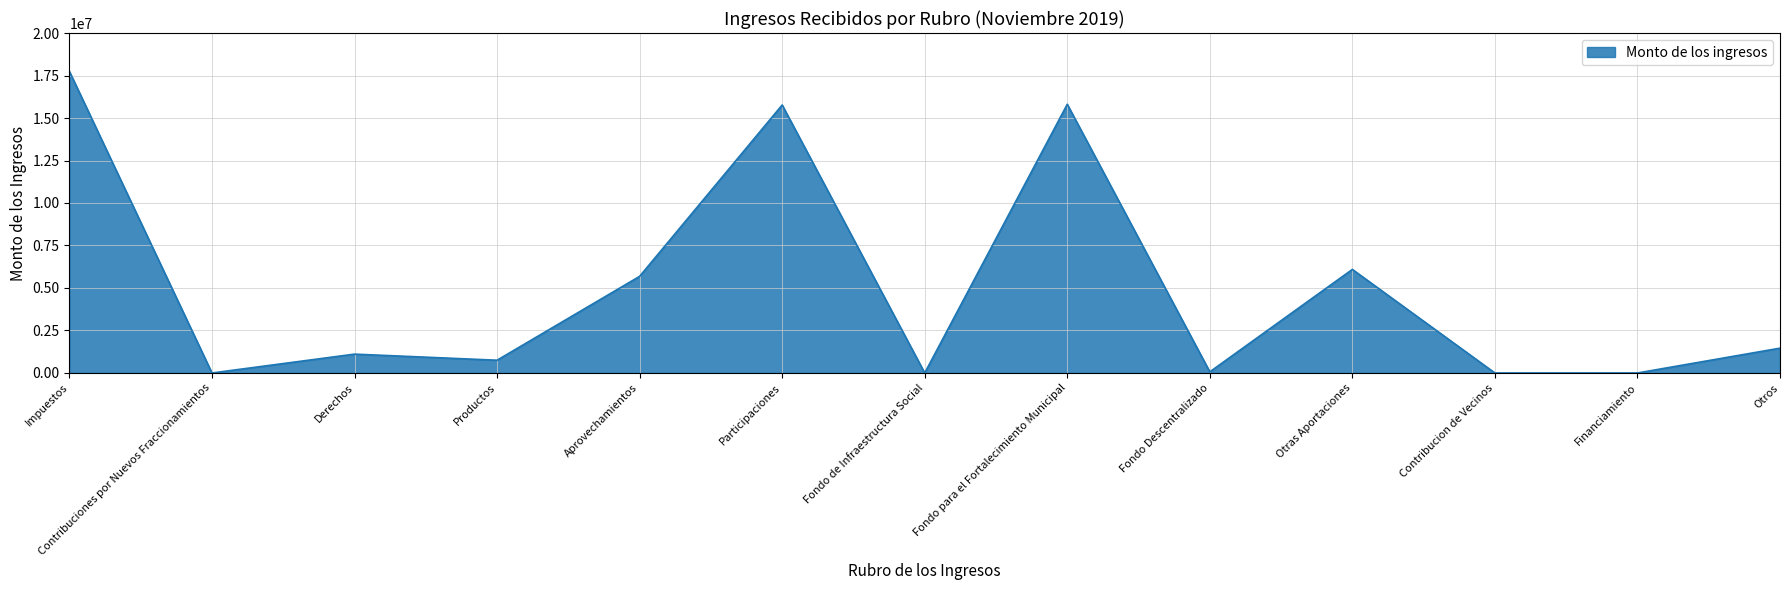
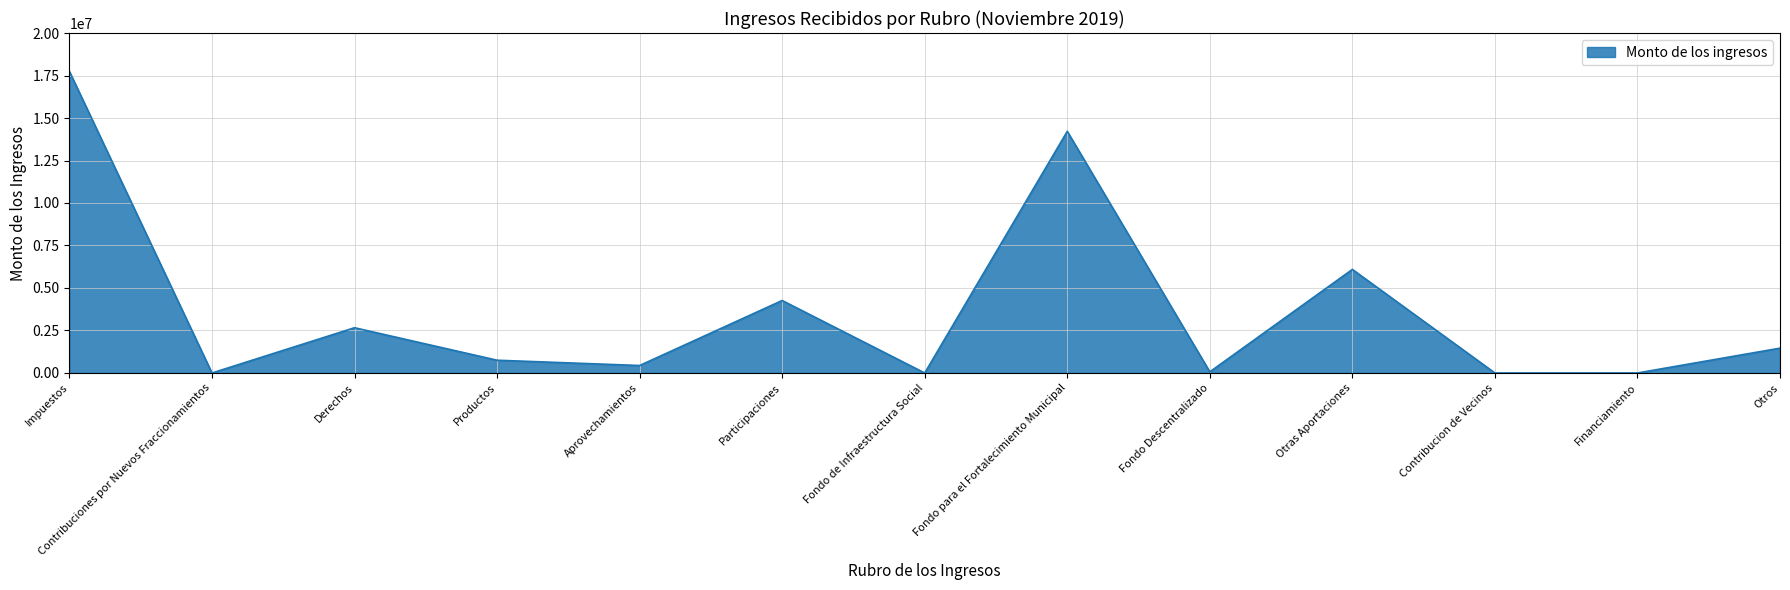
  {
    "Impuestos": 17700000,
    "Contribuciones por Nuevos Fraccionamientos": 0,
-   "Derechos": 1100000,
+   "Derechos": 2700000,
    "Productos": 800000,
-   "Aprovechamientos": 5700000,
-   "Participaciones": 15800000,
+   "Aprovechamientos": 400000,
+   "Participaciones": 4300000,
    "Fondo de Infraestructura Social": 0,
-   "Fondo para el Fortalecimiento Municipal": 15800000,
+   "Fondo para el Fortalecimiento Municipal": 14200000,
    "Fondo Descentralizado": 100000,
    "Otras Aportaciones": 6100000,
    "Contribucion de Vecinos": 0,
    "Financiamiento": 0,
    "Otros": 1500000
  }
